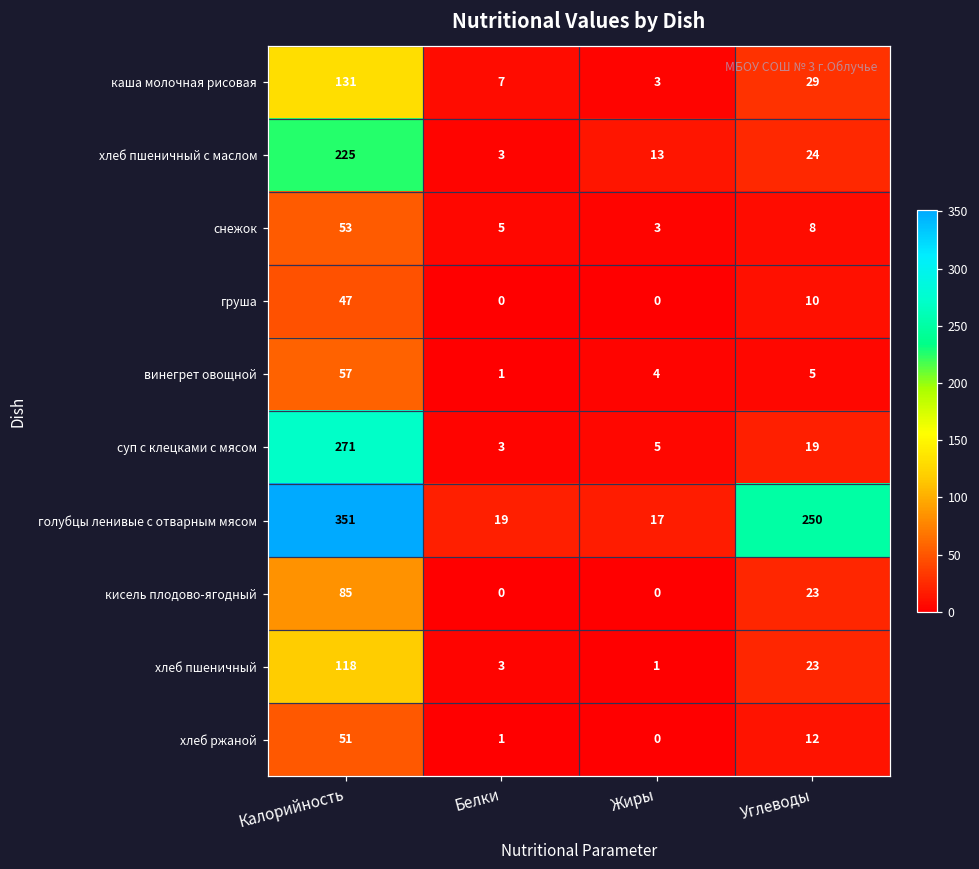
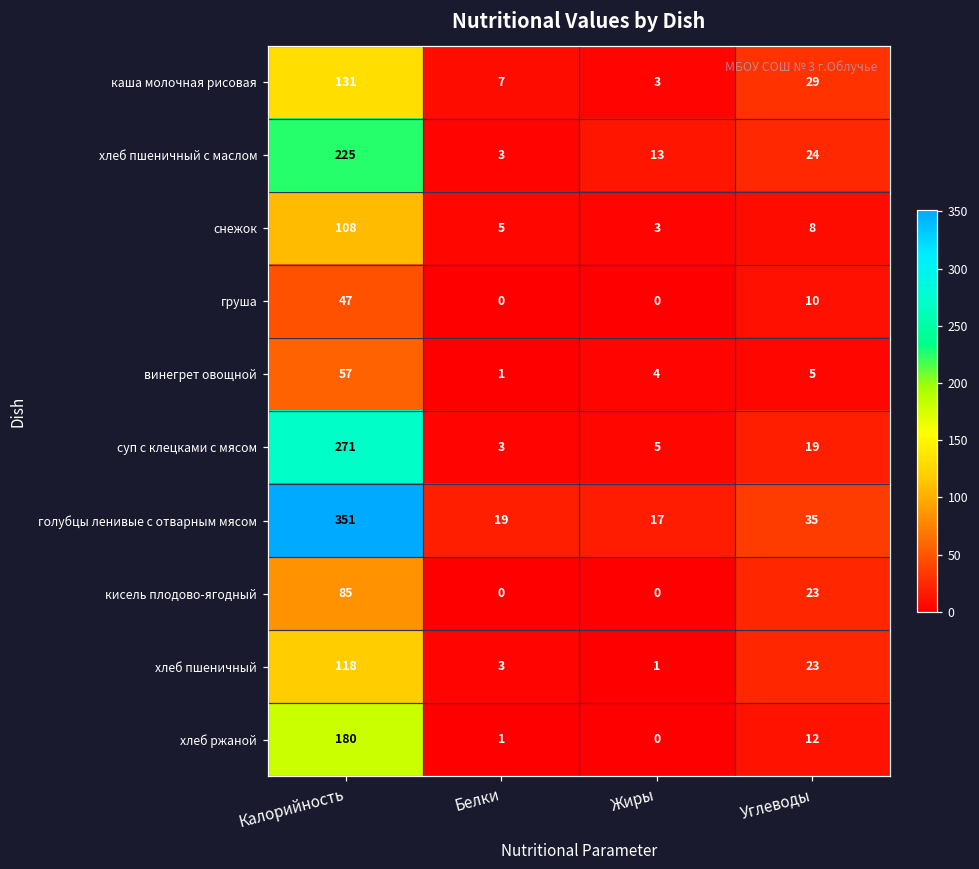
  {
    "каша молочная рисовая": {
      "Калорийность": 131,
      "Белки": 7,
      "Жиры": 3
    },
    "хлеб пшеничный с маслом": {
      "Калорийность": 225,
      "Белки": 3,
      "Жиры": 13,
      "Углеводы": 24
    },
    "снежок": {
-     "Калорийность": 53,
+     "Калорийность": 108,
      "Белки": 5,
      "Жиры": 3,
      "Углеводы": 8
    },
    "груша": {
      "Калорийность": 47,
      "Белки": 0,
      "Жиры": 0,
      "Углеводы": 10
    },
    "винегрет овощной": {
      "Калорийность": 57,
      "Белки": 1,
      "Жиры": 4,
      "Углеводы": 5
    },
    "суп с клецками с мясом": {
      "Калорийность": 271,
      "Белки": 3,
      "Жиры": 5,
      "Углеводы": 19
    },
    "голубцы ленивые с отварным мясом": {
      "Калорийность": 351,
      "Белки": 19,
      "Жиры": 17,
-     "Углеводы": 250
+     "Углеводы": 35
    },
    "кисель плодово-ягодный": {
      "Калорийность": 85,
      "Белки": 0,
      "Жиры": 0,
      "Углеводы": 23
    },
    "хлеб пшеничный": {
      "Калорийность": 118,
      "Белки": 3,
      "Жиры": 1,
      "Углеводы": 23
    },
    "хлеб ржаной": {
-     "Калорийность": 51,
+     "Калорийность": 180,
      "Белки": 1,
      "Жиры": 0,
      "Углеводы": 12
    }
  }
